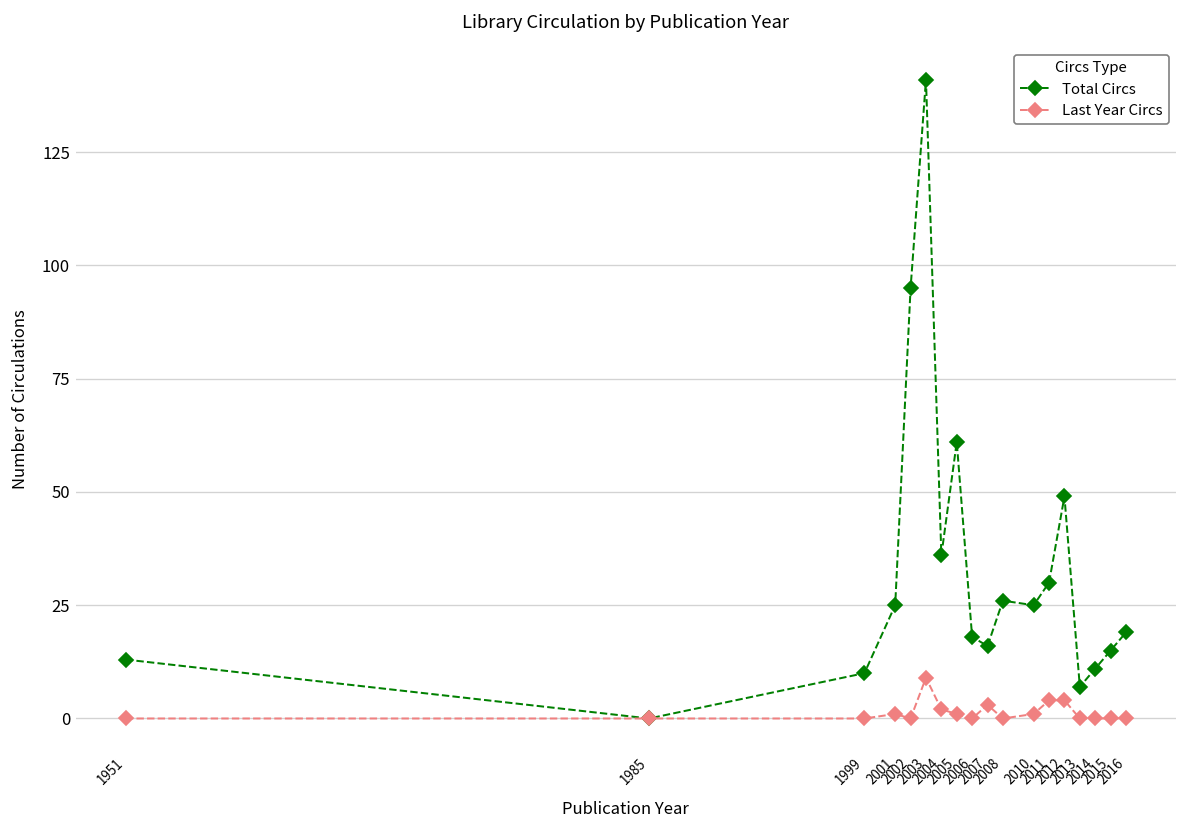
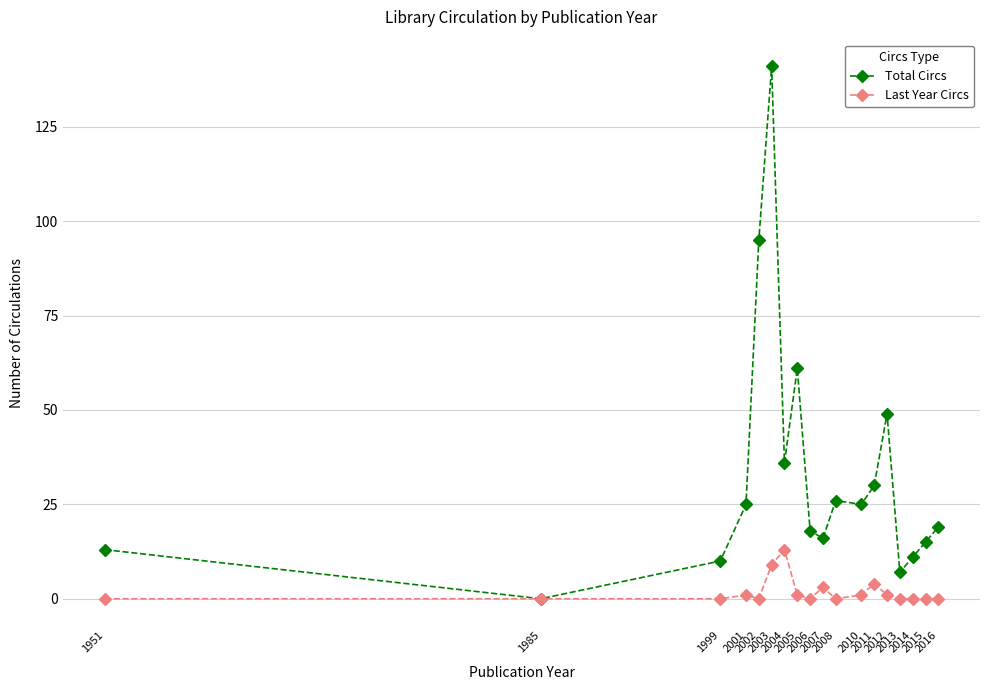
  {
    "Total Circs": {
      "1951": 13,
      "1999": 10,
      "2001": 25,
      "2002": 95,
      "2003": 141,
      "2004": 36,
      "2005": 61,
      "2006": 18,
      "2007": 16,
      "2008": 26,
      "2010": 25,
      "2011": 30,
      "2012": 49,
      "2013": 7,
      "2014": 11,
      "2015": 15,
      "2016": 19
    },
    "Last Year Circs": {
      "1951": 0,
      "1999": 0,
      "2001": 1,
      "2002": 0,
      "2003": 9,
-     "2004": 2,
+     "2004": 13,
      "2005": 1,
      "2006": 0,
      "2007": 3,
      "2008": 0,
      "2010": 1,
      "2011": 4,
-     "2012": 4,
+     "2012": 1,
      "2013": 0,
      "2014": 0,
      "2015": 0,
      "2016": 0
    }
  }
